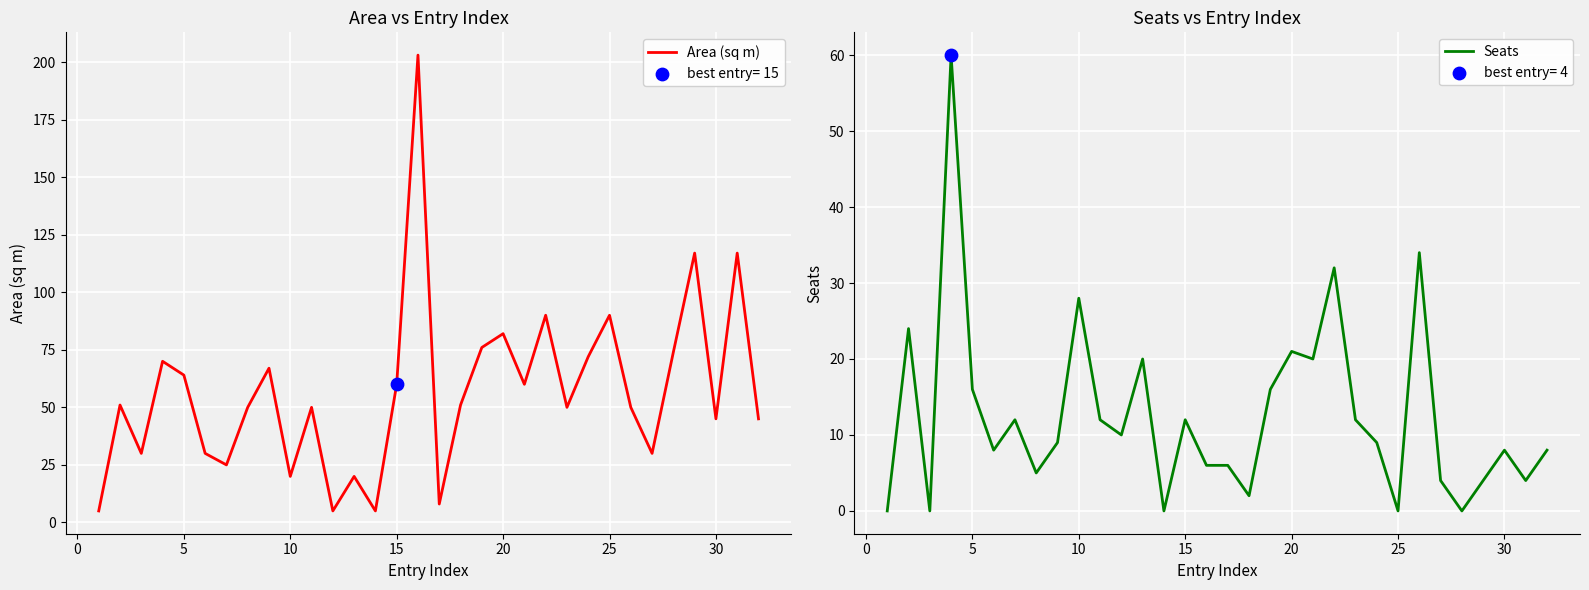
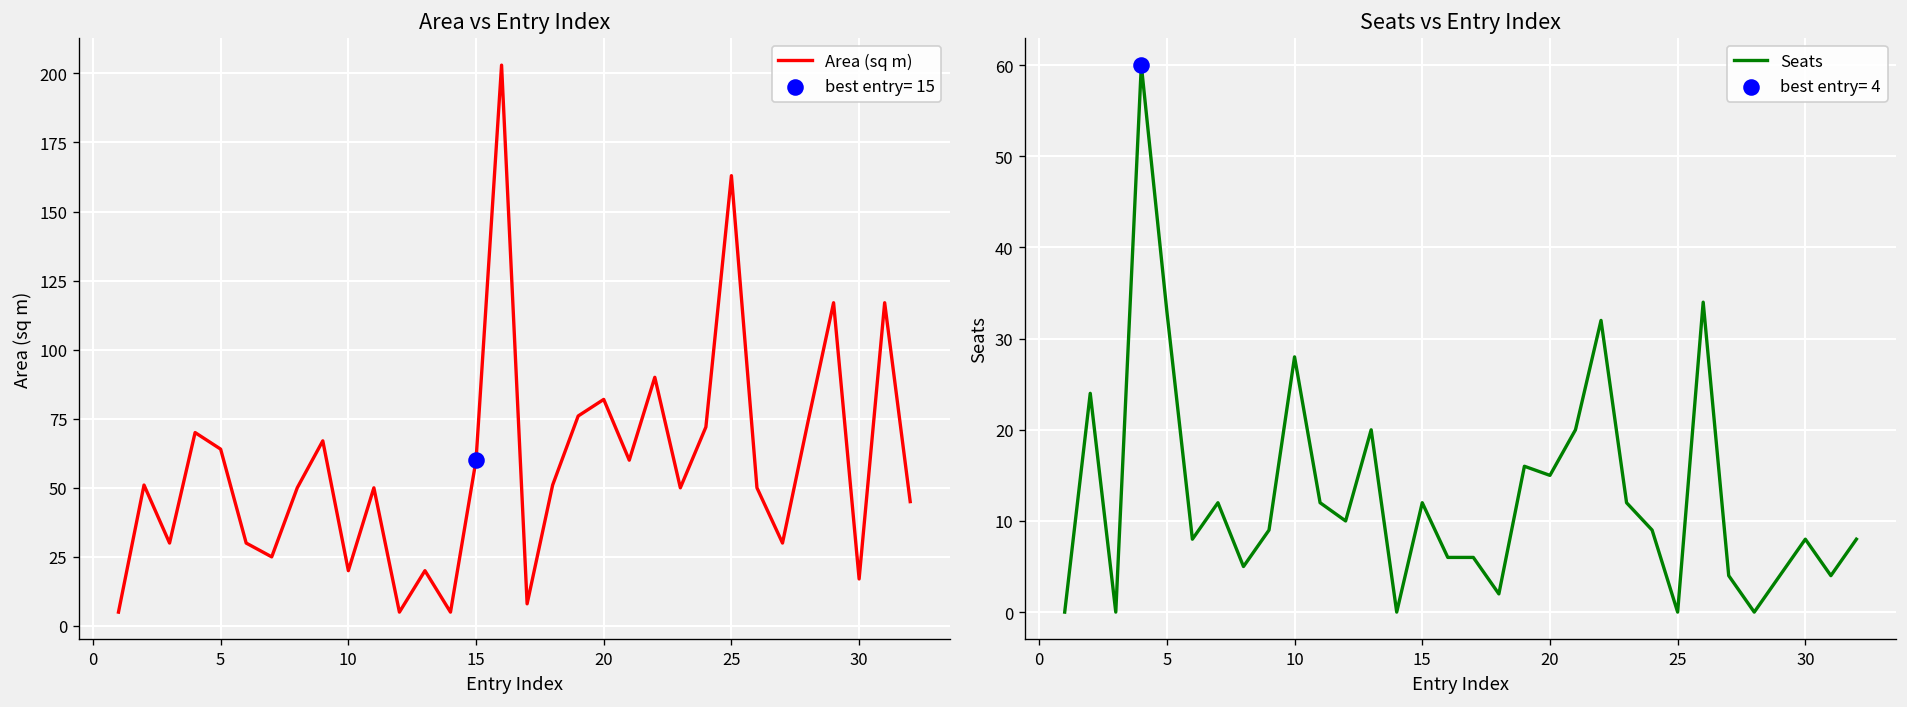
  {
    "Area vs Entry Index": {
      "Area (sq m)": {
        "5": 64,
        "10": 20,
        "20": 82,
-       "25": 90,
-       "30": 45
+       "25": 163,
+       "30": 17
      }
    },
    "Seats vs Entry Index": {
      "Seats": {
-       "5": 16,
+       "5": 33,
        "10": 28,
        "15": 12,
-       "20": 21,
+       "20": 15,
        "25": 0,
        "30": 8
      }
    }
  }
